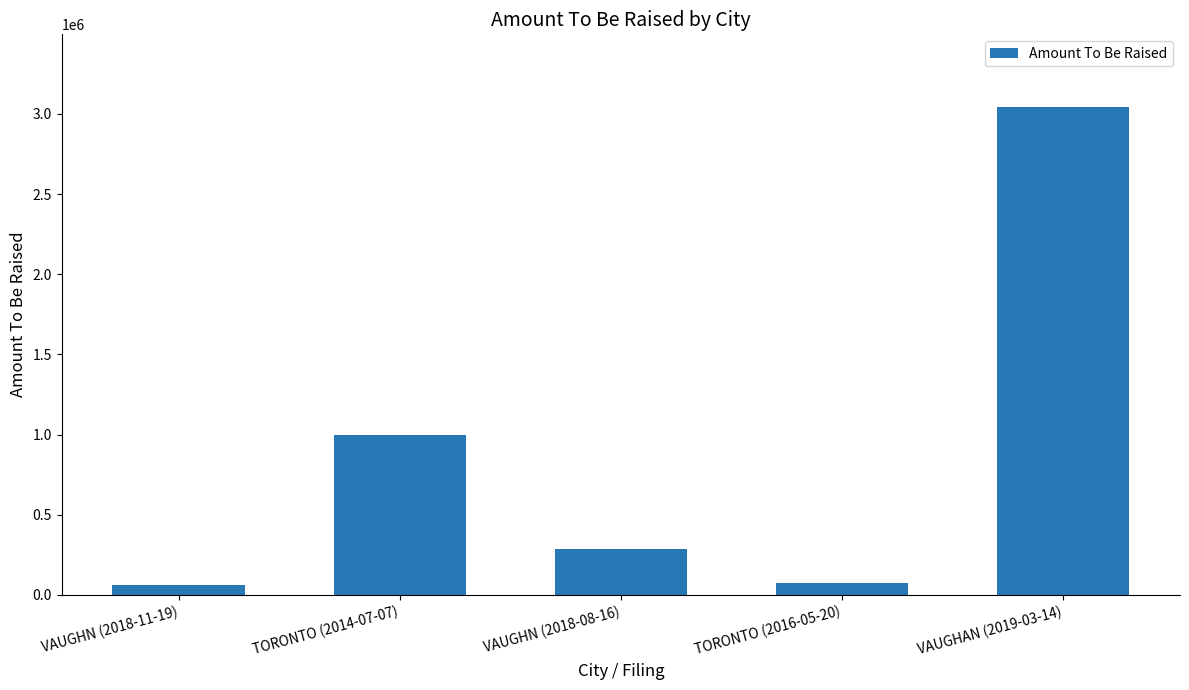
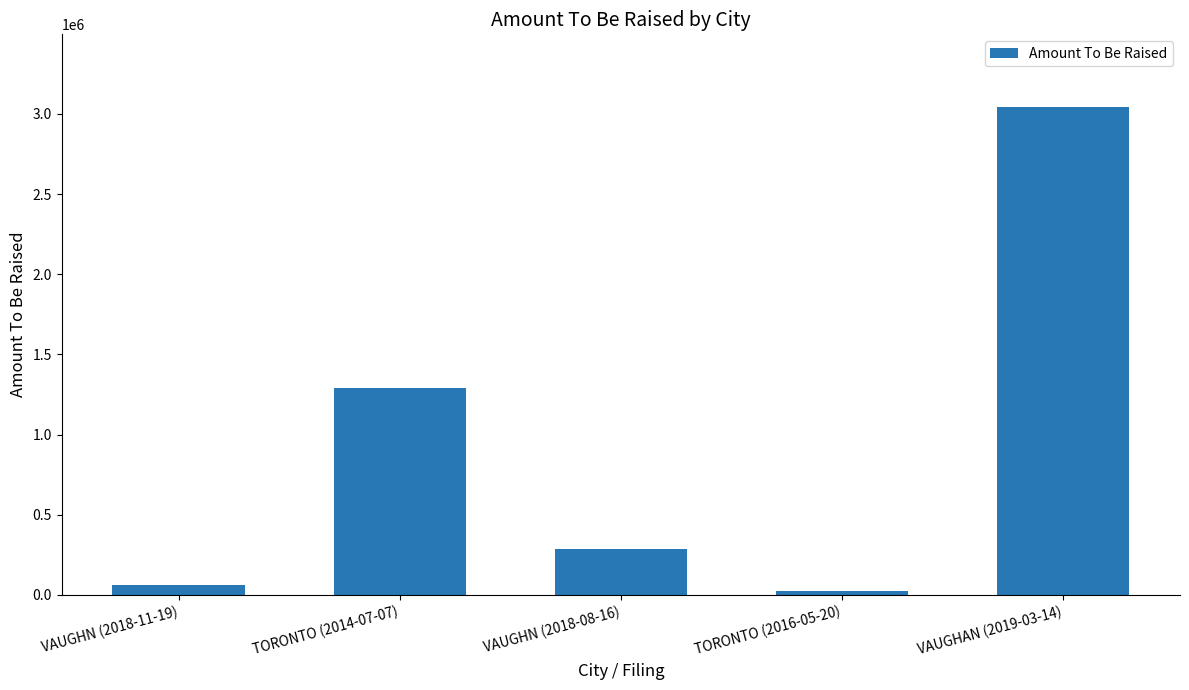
  {
    "VAUGHN (2018-11-19)": 60000,
-   "TORONTO (2014-07-07)": 1000000,
+   "TORONTO (2014-07-07)": 1290000,
    "VAUGHN (2018-08-16)": 290000,
-   "TORONTO (2016-05-20)": 80000,
+   "TORONTO (2016-05-20)": 30000,
    "VAUGHAN (2019-03-14)": 3040000
  }
